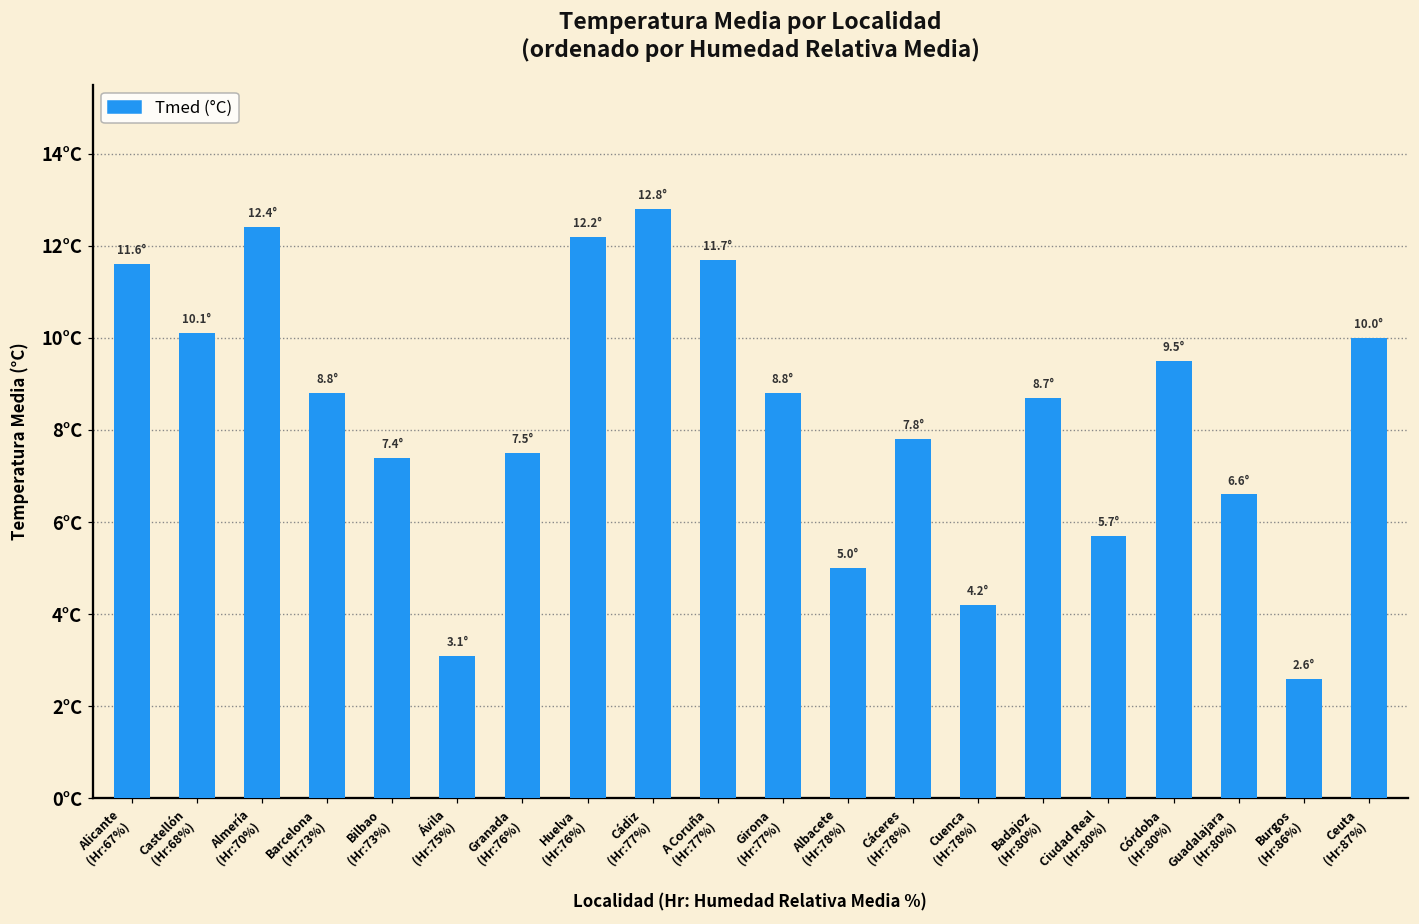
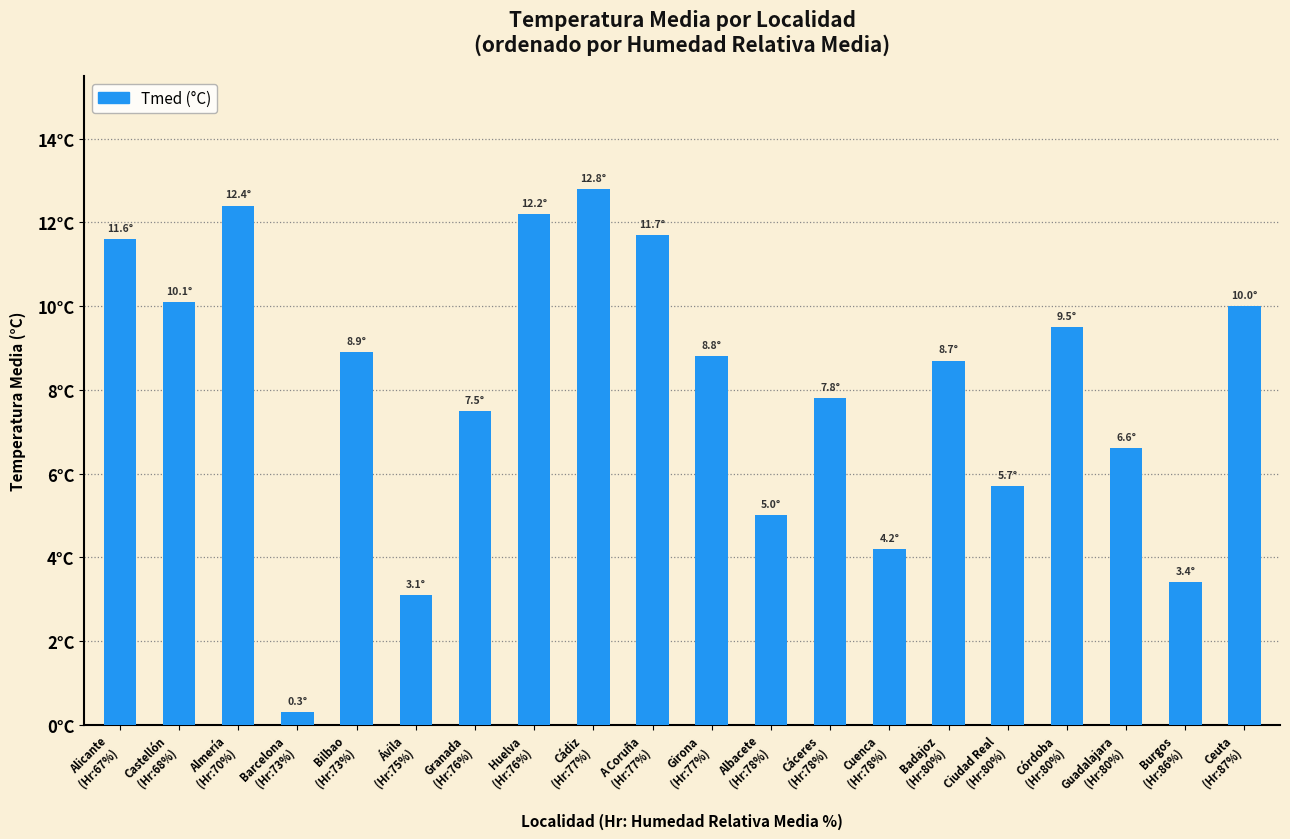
  {
    "Alicante (Hr:67%)": "11.6°",
    "Castellón (Hr:68%)": "10.1°",
    "Almería (Hr:70%)": "12.4°",
-   "Barcelona (Hr:73%)": "8.8°",
-   "Bilbao (Hr:73%)": "7.4°",
+   "Barcelona (Hr:73%)": "0.3°",
+   "Bilbao (Hr:73%)": "8.9°",
    "Ávila (Hr:75%)": "3.1°",
    "Granada (Hr:76%)": "7.5°",
    "Huelva (Hr:76%)": "12.2°",
    "Cádiz (Hr:77%)": "12.8°",
    "A Coruña (Hr:77%)": "11.7°",
    "Girona (Hr:77%)": "8.8°",
    "Albacete (Hr:78%)": "5.0°",
    "Cáceres (Hr:78%)": "7.8°",
    "Cuenca (Hr:78%)": "4.2°",
    "Badajoz (Hr:80%)": "8.7°",
    "Ciudad Real (Hr:80%)": "5.7°",
    "Córdoba (Hr:80%)": "9.5°",
    "Guadalajara (Hr:80%)": "6.6°",
-   "Burgos (Hr:86%)": "2.6°",
+   "Burgos (Hr:86%)": "3.4°",
    "Ceuta (Hr:87%)": "10.0°"
  }
